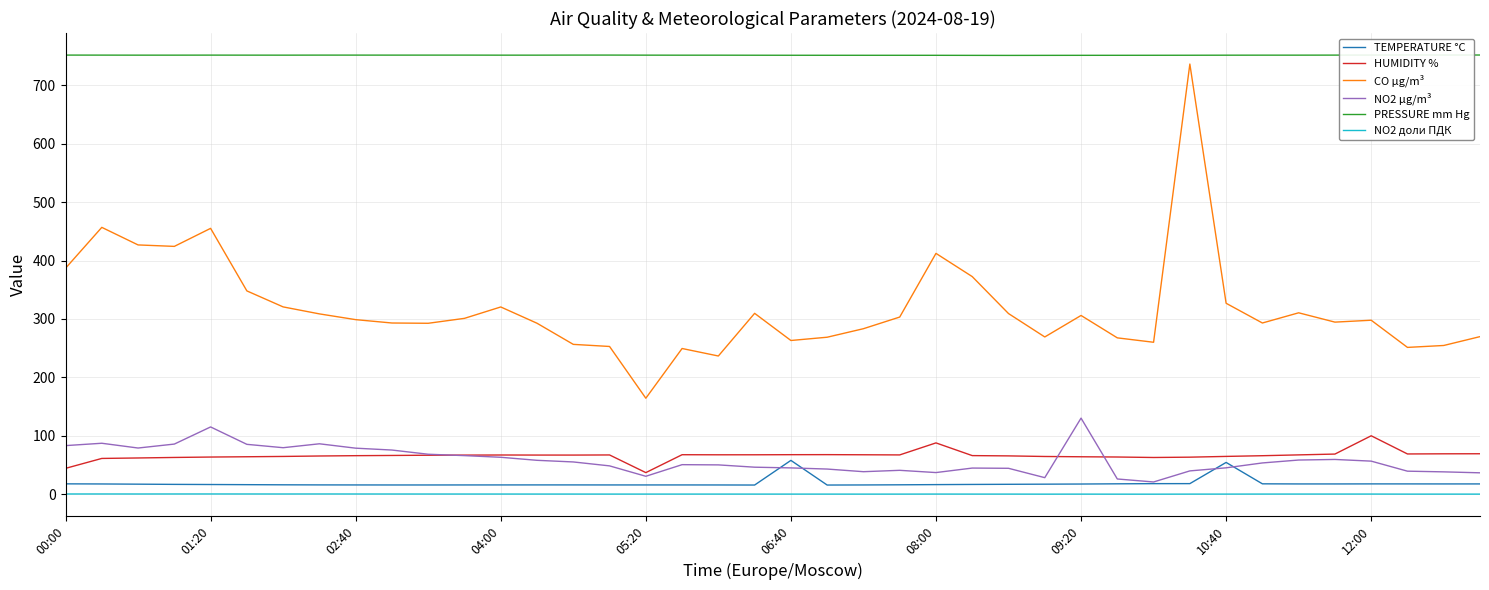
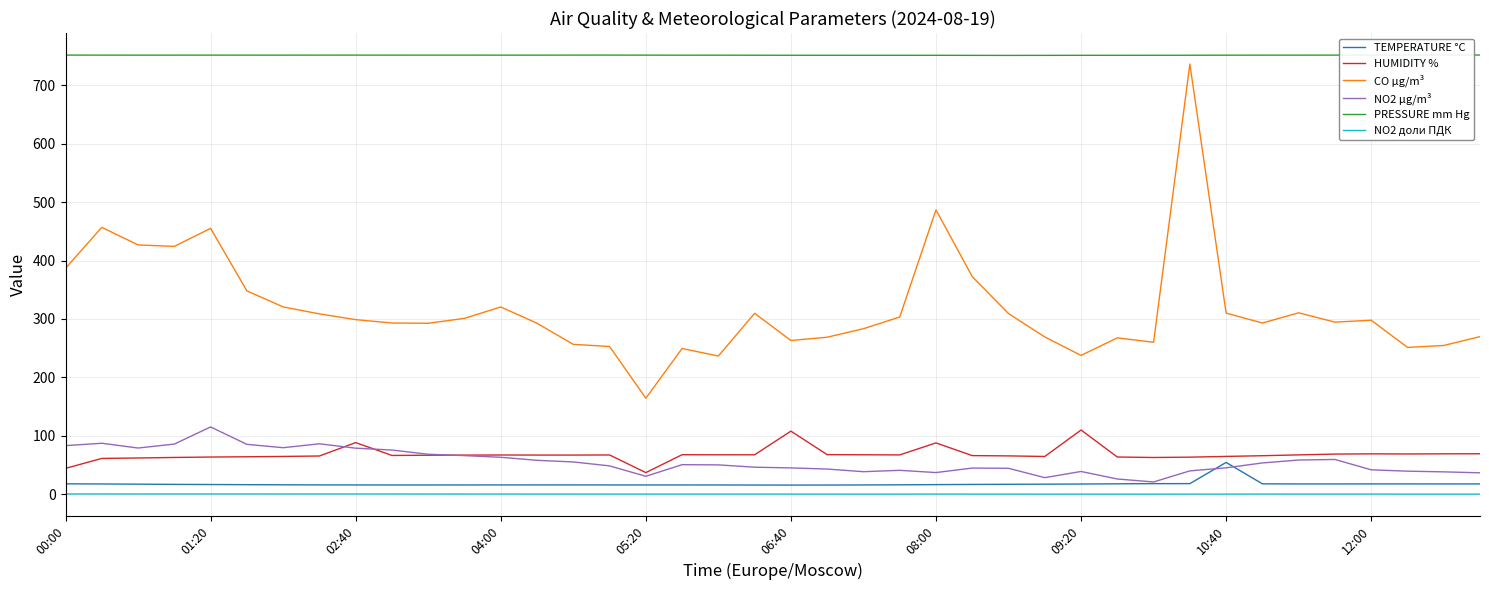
  {
    "TEMPERATURE °C": {
      "00:00": 20,
      "01:20": 20,
      "02:40": 20,
      "04:00": 20,
      "05:20": 20,
-     "06:40": 60,
+     "06:40": 20,
      "08:00": 20,
      "09:20": 20,
      "10:40": 50,
      "12:00": 20
    },
    "HUMIDITY %": {
      "00:00": 40,
      "01:20": 60,
-     "02:40": 70,
+     "02:40": 90,
      "05:20": 40,
-     "06:40": 70,
+     "06:40": 110,
      "08:00": 90,
-     "09:20": 60,
+     "09:20": 110,
      "10:40": 60,
-     "12:00": 100
+     "12:00": 70
    },
    "CO µg/m³": {
      "00:00": 390,
      "01:20": 460,
      "02:40": 300,
      "04:00": 320,
      "05:20": 160,
      "06:40": 260,
-     "08:00": 410,
-     "09:20": 310,
-     "10:40": 330,
+     "08:00": 490,
+     "09:20": 240,
+     "10:40": 310,
      "12:00": 300
    },
    "NO2 µg/m³": {
      "00:00": 80,
      "01:20": 120,
      "02:40": 80,
      "05:20": 30,
      "06:40": 50,
      "08:00": 40,
-     "09:20": 130,
+     "09:20": 40,
      "10:40": 50,
-     "12:00": 60
+     "12:00": 40
    },
    "PRESSURE mm Hg": {
      "00:00": 750,
      "01:20": 750,
      "02:40": 750,
      "04:00": 750,
      "05:20": 750,
      "06:40": 750,
      "08:00": 750,
      "09:20": 750,
      "10:40": 750
    },
    "NO2 доли ПДК": {
      "00:00": 0,
      "01:20": 0,
      "02:40": 0,
      "04:00": 0,
      "05:20": 0,
      "06:40": 0,
      "08:00": 0,
      "09:20": 0,
      "10:40": 0,
      "12:00": 0
    }
  }
